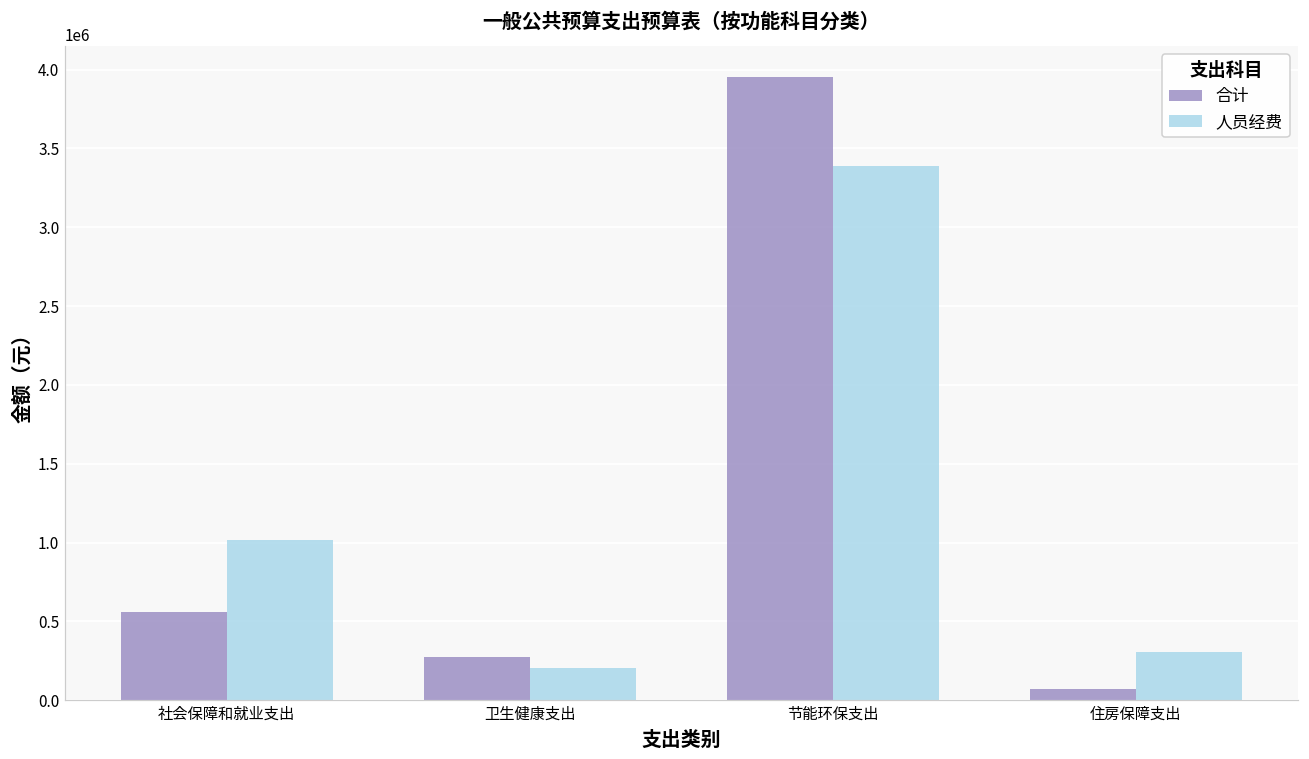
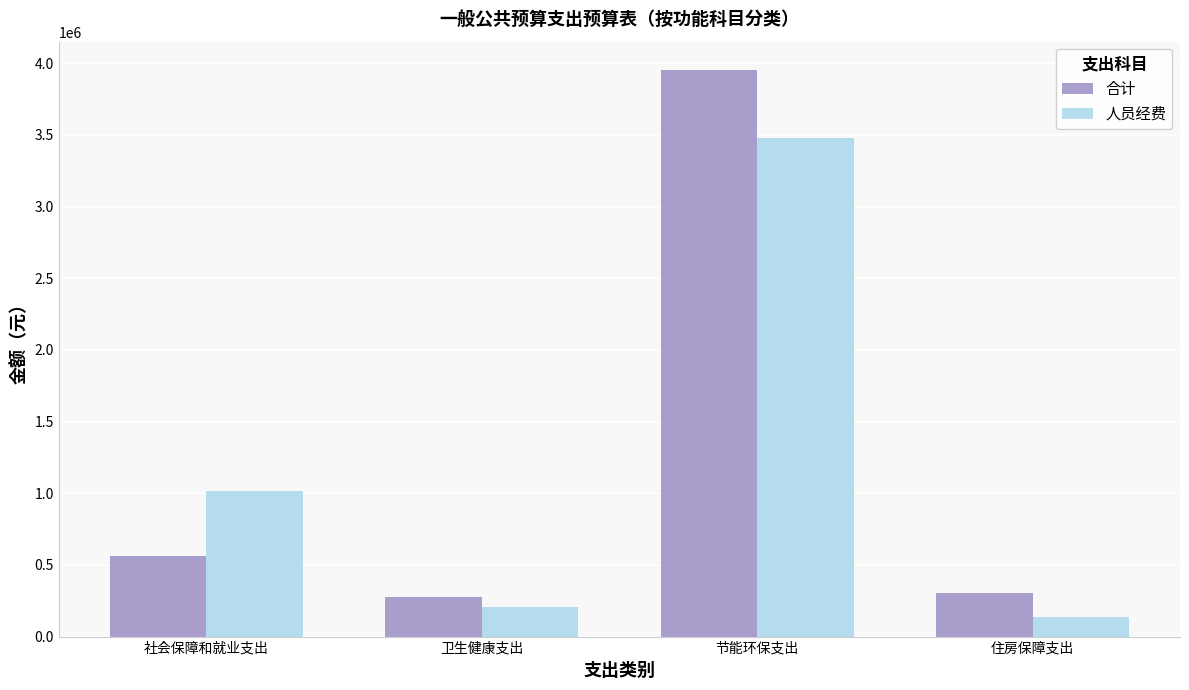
  {
    "合计": {
      "社会保障和就业支出": 560000,
      "卫生健康支出": 270000,
      "节能环保支出": 3950000,
-     "住房保障支出": 70000
+     "住房保障支出": 310000
    },
    "人员经费": {
      "社会保障和就业支出": 1020000,
      "卫生健康支出": 200000,
-     "节能环保支出": 3390000,
-     "住房保障支出": 310000
+     "节能环保支出": 3480000,
+     "住房保障支出": 140000
    }
  }
